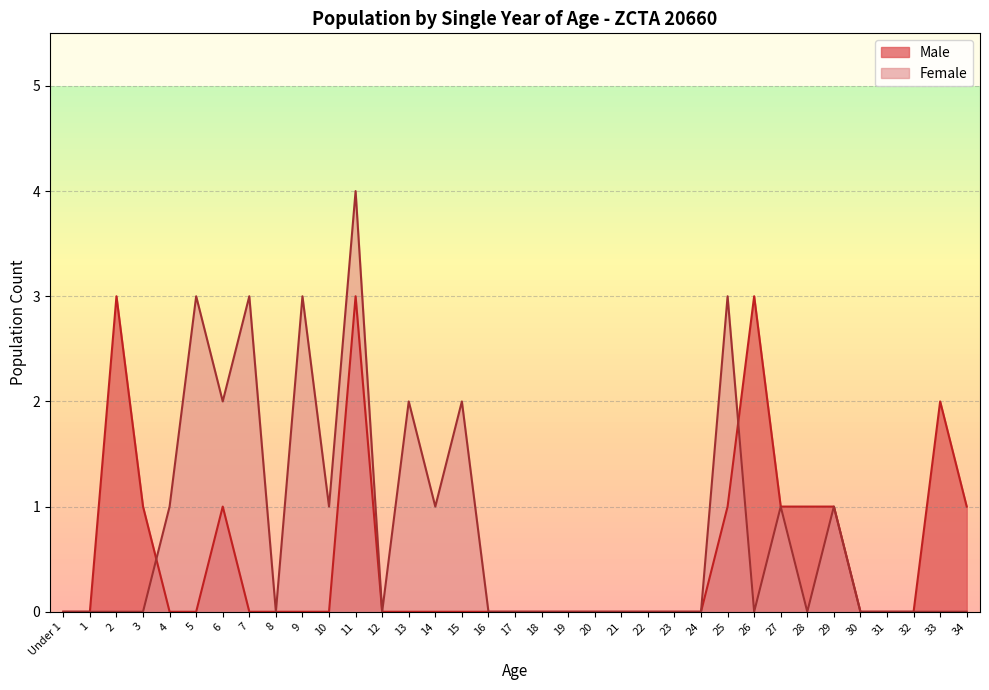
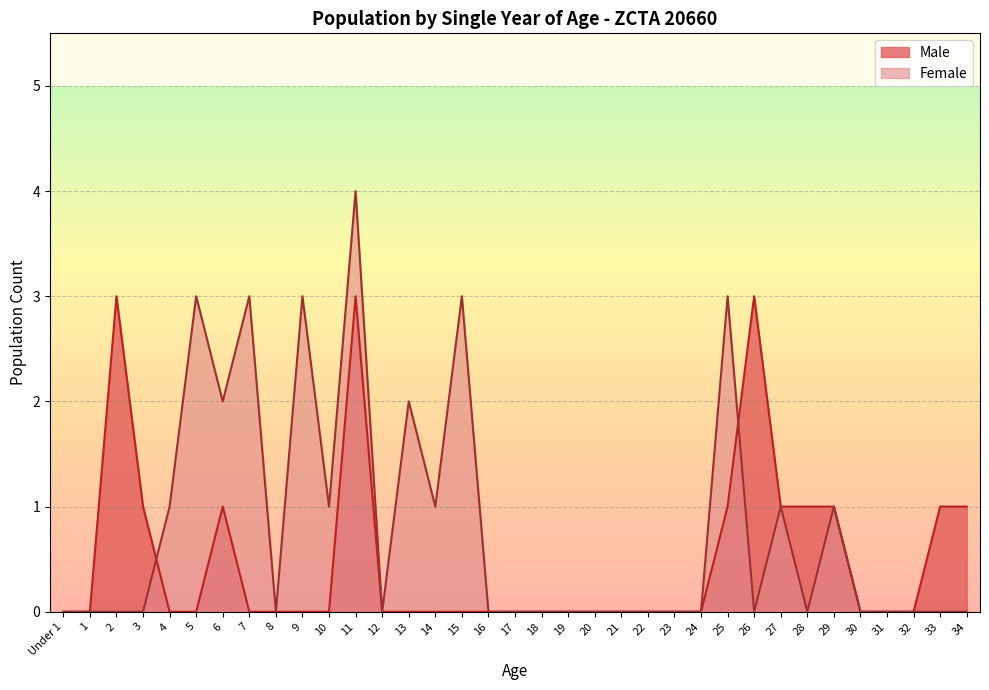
  {
    "Male": {
      "2": 3,
      "3": 1,
      "4": 0,
      "5": 0,
      "6": 1,
      "7": 0,
      "9": 0,
      "10": 0,
      "11": 3,
      "13": 0,
      "14": 0,
      "15": 0,
      "25": 1,
      "26": 3,
      "28": 1,
-     "33": 2,
+     "33": 1,
      "34": 1
    },
    "Female": {
      "2": 0,
      "3": 0,
      "4": 1,
      "5": 3,
      "6": 2,
      "7": 3,
      "9": 3,
      "10": 1,
      "11": 4,
      "13": 2,
      "14": 1,
-     "15": 2,
+     "15": 3,
      "25": 3,
      "26": 0,
      "28": 0,
      "33": 0,
      "34": 0
    }
  }
